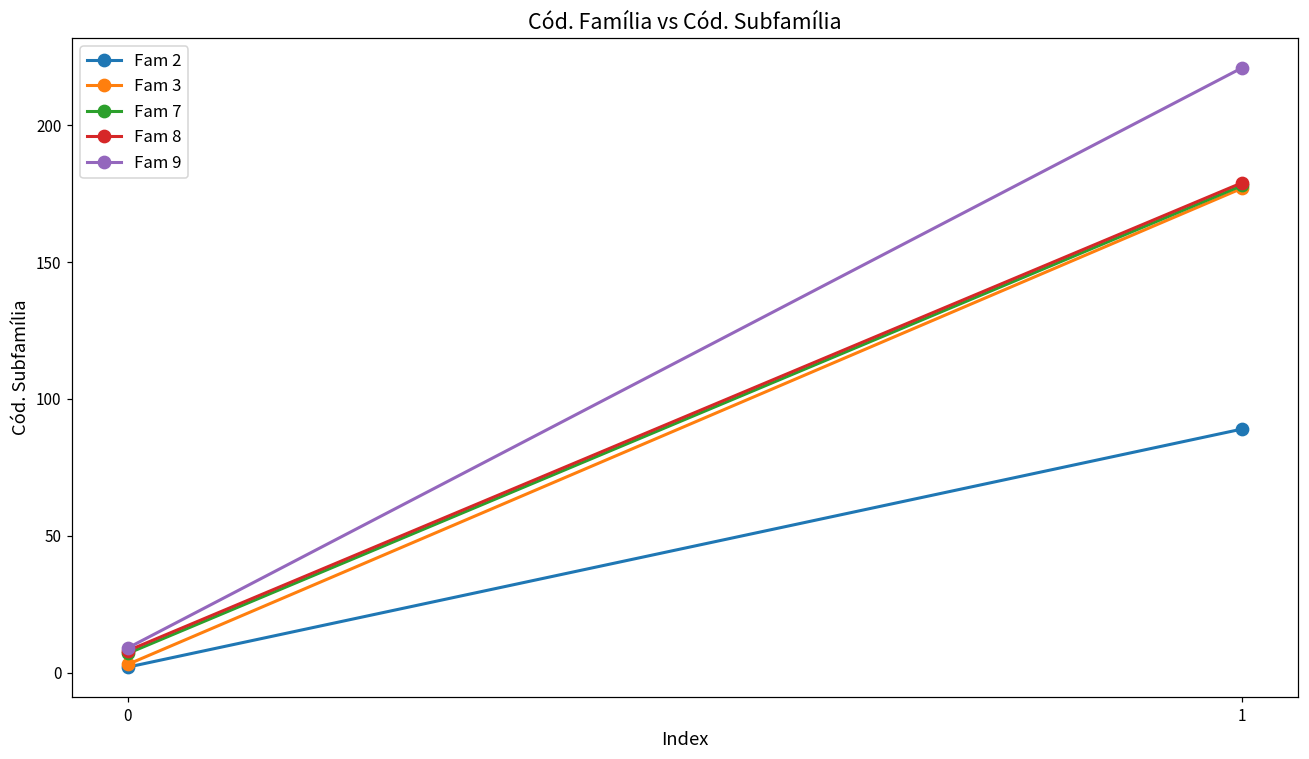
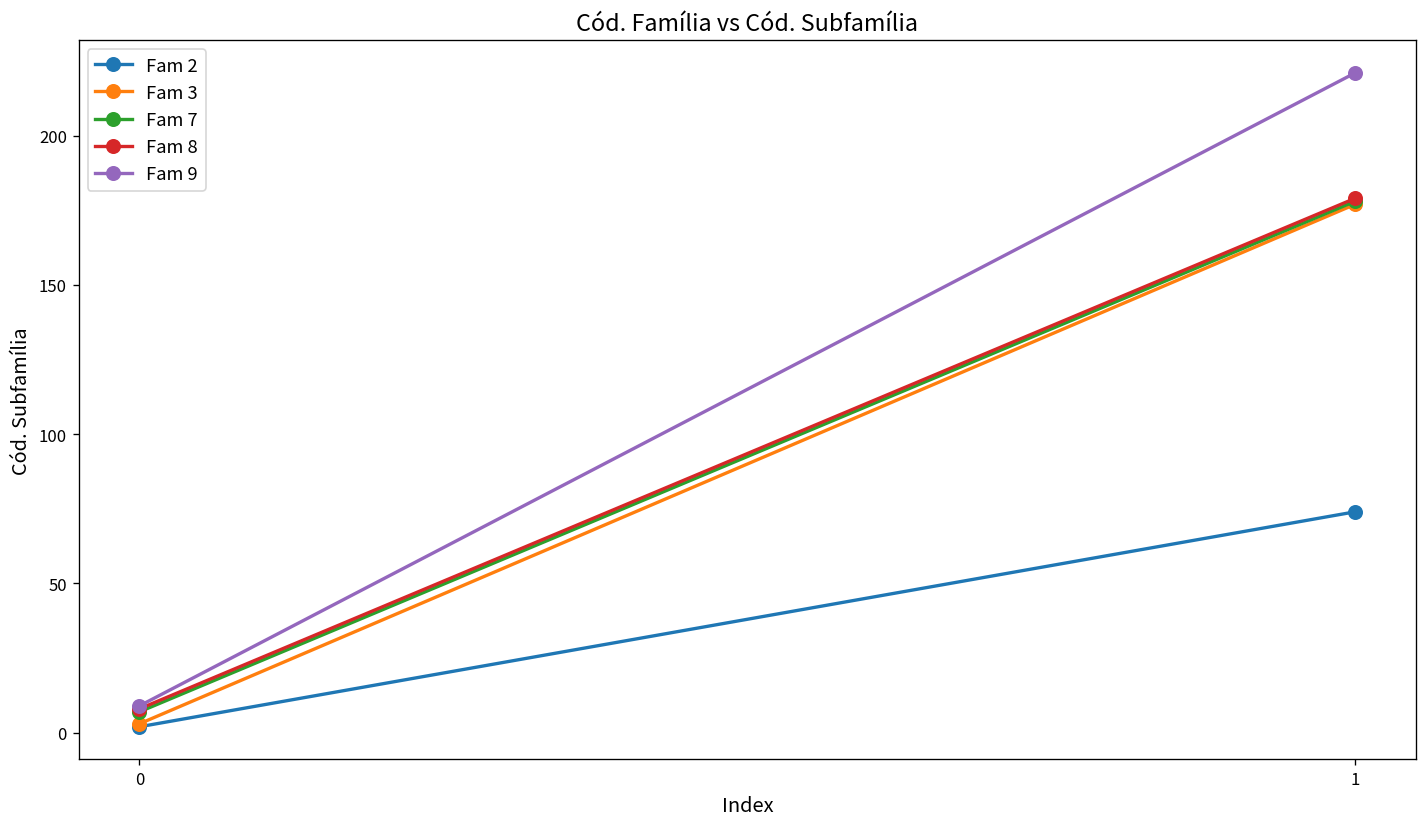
  {
    "Fam 2": {
-     "1": 89
+     "1": 74
    },
    "Fam 9": {
      "1": 221
    }
  }
